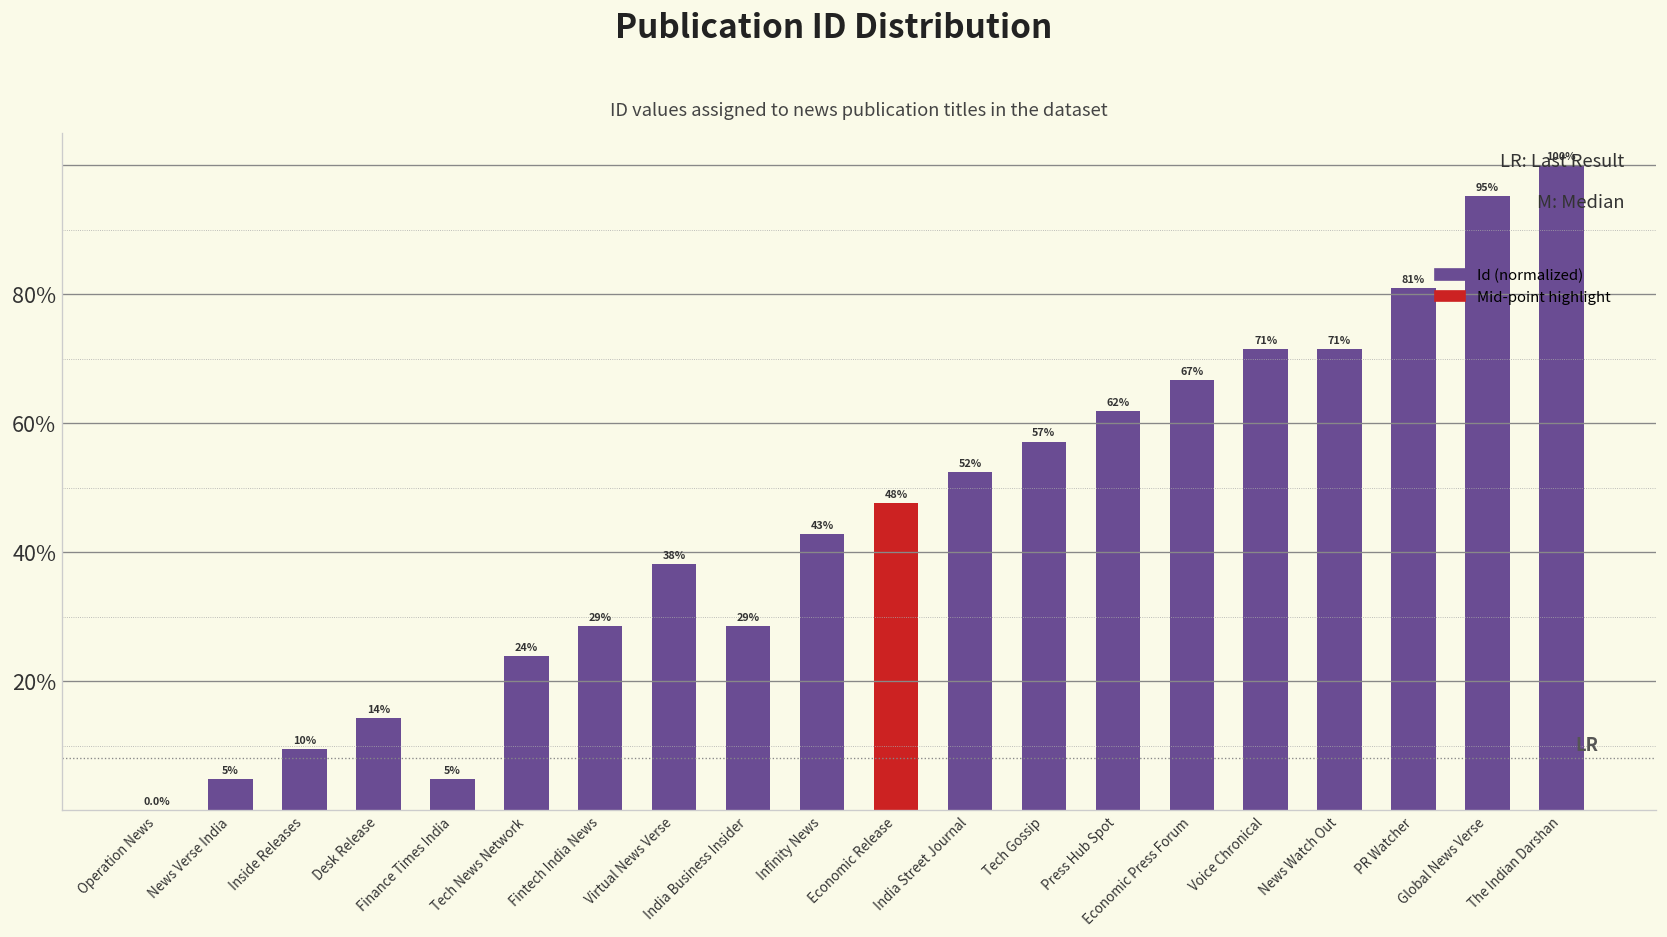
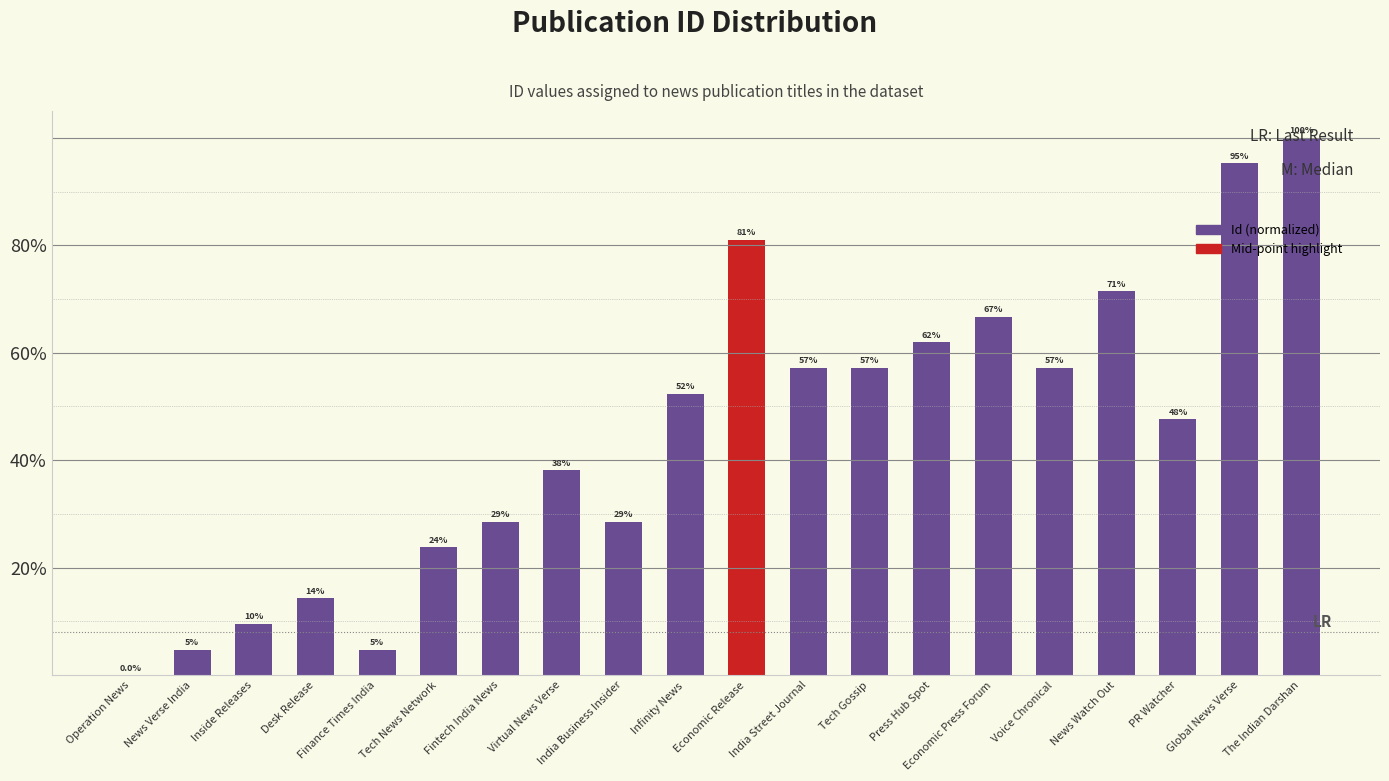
  {
    "Operation News": "0.0%",
    "News Verse India": "5%",
    "Inside Releases": "10%",
    "Desk Release": "14%",
    "Finance Times India": "5%",
    "Tech News Network": "24%",
    "Fintech India News": "29%",
    "Virtual News Verse": "38%",
    "India Business Insider": "29%",
-   "Infinity News": "43%",
-   "Economic Release": "48%",
-   "India Street Journal": "52%",
+   "Infinity News": "52%",
+   "Economic Release": "81%",
+   "India Street Journal": "57%",
    "Tech Gossip": "57%",
    "Press Hub Spot": "62%",
    "Economic Press Forum": "67%",
-   "Voice Chronical": "71%",
+   "Voice Chronical": "57%",
    "News Watch Out": "71%",
-   "PR Watcher": "81%",
+   "PR Watcher": "48%",
    "Global News Verse": "95%"
  }
